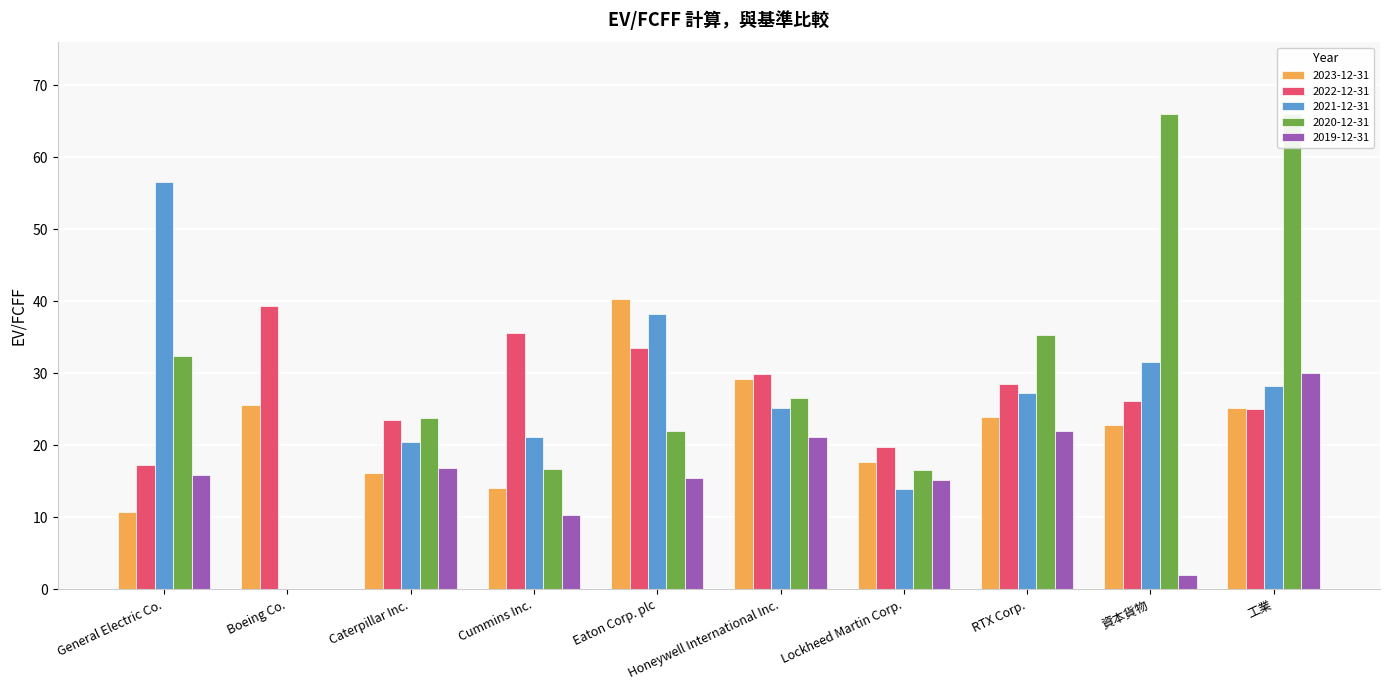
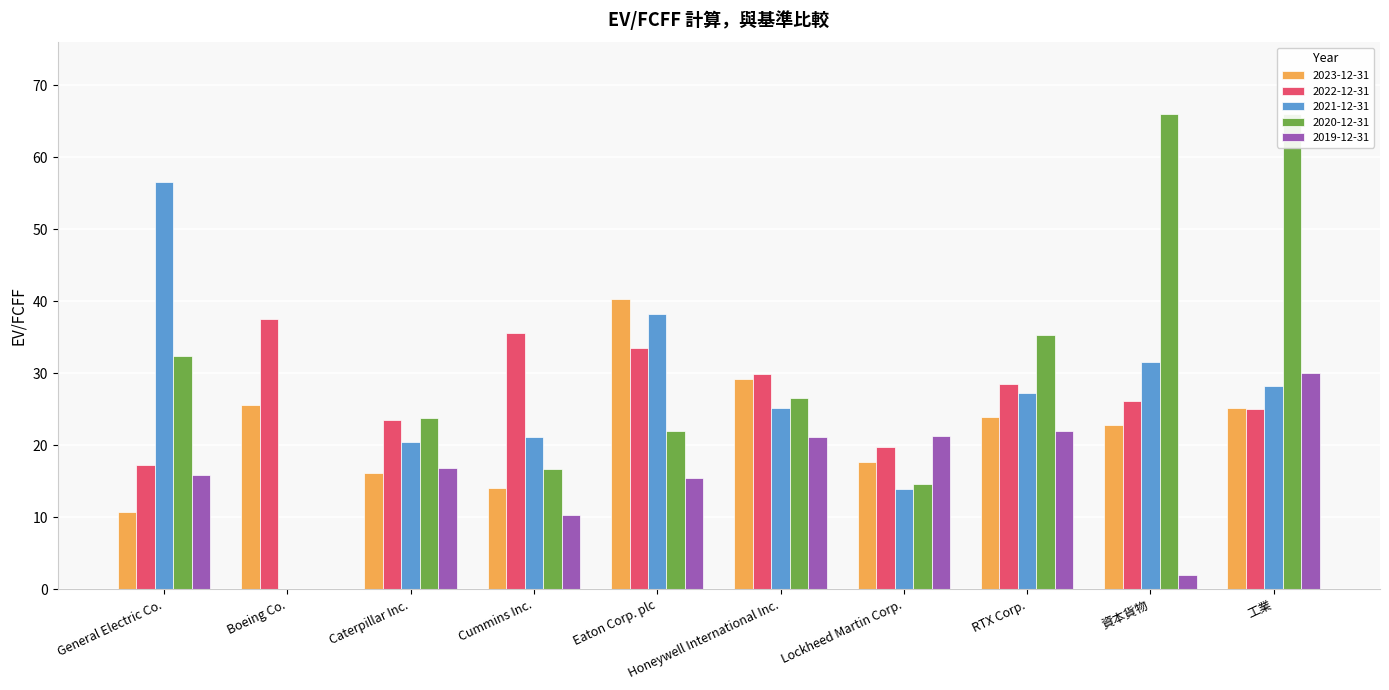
  {
    "2023-12-31": {
      "General Electric Co.": 11,
      "Boeing Co.": 26,
      "Caterpillar Inc.": 16,
      "Cummins Inc.": 14,
      "Eaton Corp. plc": 40,
      "Honeywell International Inc.": 29,
      "Lockheed Martin Corp.": 18,
      "RTX Corp.": 24,
      "資本貨物": 23,
      "工業": 25
    },
    "2022-12-31": {
      "General Electric Co.": 17,
-     "Boeing Co.": 39,
+     "Boeing Co.": 38,
      "Caterpillar Inc.": 24,
      "Cummins Inc.": 36,
      "Eaton Corp. plc": 33,
      "Honeywell International Inc.": 30,
      "Lockheed Martin Corp.": 20,
      "RTX Corp.": 28,
      "資本貨物": 26,
      "工業": 25
    },
    "2021-12-31": {
      "General Electric Co.": 57,
      "Boeing Co.": 0,
      "Caterpillar Inc.": 21,
      "Cummins Inc.": 21,
      "Eaton Corp. plc": 38,
      "Honeywell International Inc.": 25,
      "Lockheed Martin Corp.": 14,
      "RTX Corp.": 27,
      "資本貨物": 32,
      "工業": 28
    },
    "2020-12-31": {
      "General Electric Co.": 32,
      "Boeing Co.": 0,
      "Caterpillar Inc.": 24,
      "Cummins Inc.": 17,
      "Eaton Corp. plc": 22,
      "Honeywell International Inc.": 26,
-     "Lockheed Martin Corp.": 17,
+     "Lockheed Martin Corp.": 15,
      "RTX Corp.": 35,
      "資本貨物": 66
    },
    "2019-12-31": {
      "General Electric Co.": 16,
      "Boeing Co.": 0,
      "Caterpillar Inc.": 17,
      "Cummins Inc.": 10,
      "Eaton Corp. plc": 16,
      "Honeywell International Inc.": 21,
-     "Lockheed Martin Corp.": 15,
+     "Lockheed Martin Corp.": 21,
      "RTX Corp.": 22,
      "資本貨物": 2,
      "工業": 30
    }
  }
